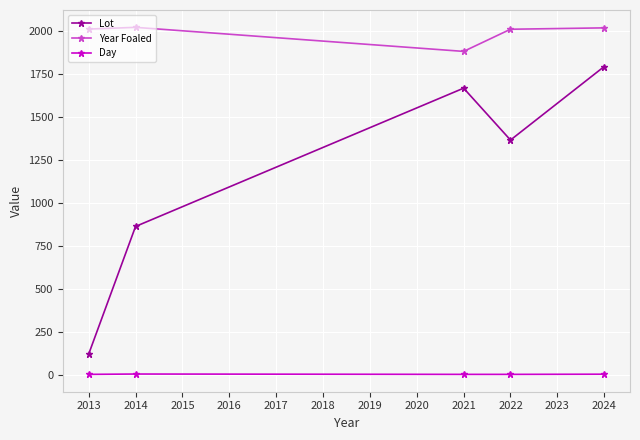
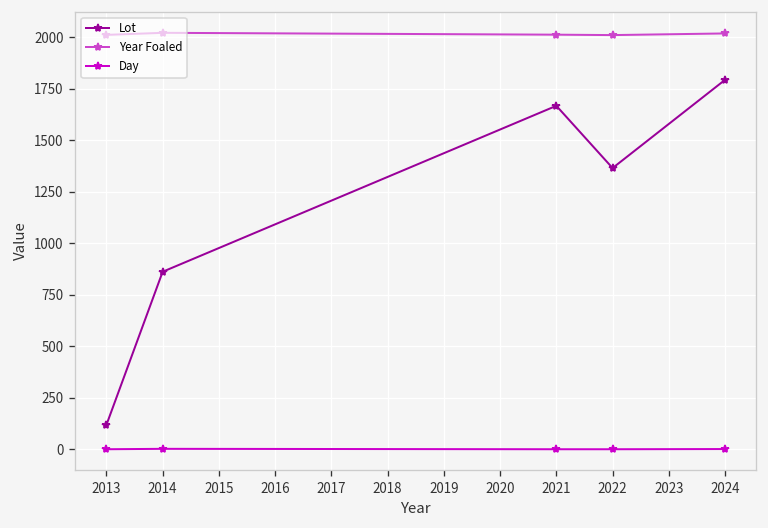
  {
    "Lot": {
      "2013": 120,
      "2014": 860,
      "2021": 1670,
      "2022": 1370,
      "2024": 1790
    },
    "Year Foaled": {
-     "2021": 1880,
+     "2021": 2010,
      "2022": 2010,
      "2024": 2020
    },
    "Day": {
      "2013": 0,
      "2014": 0,
      "2021": 0,
      "2022": 0,
      "2024": 0
    }
  }
